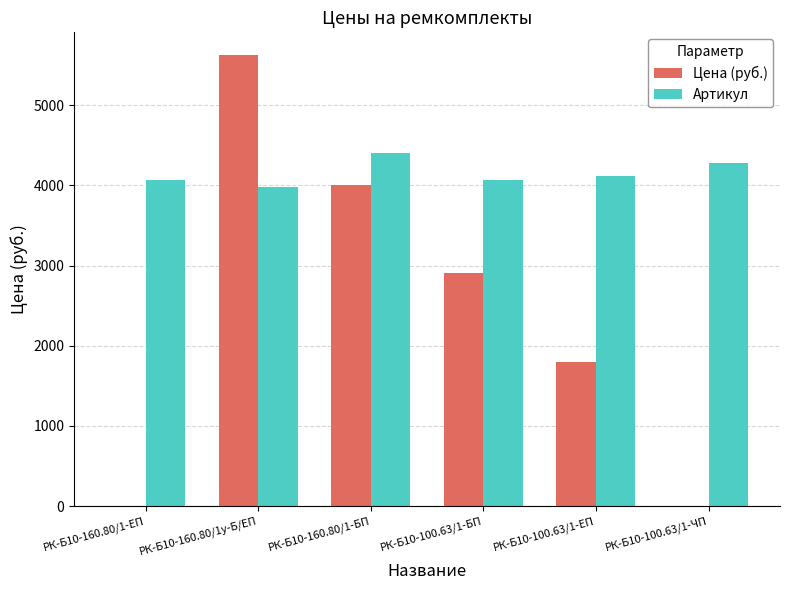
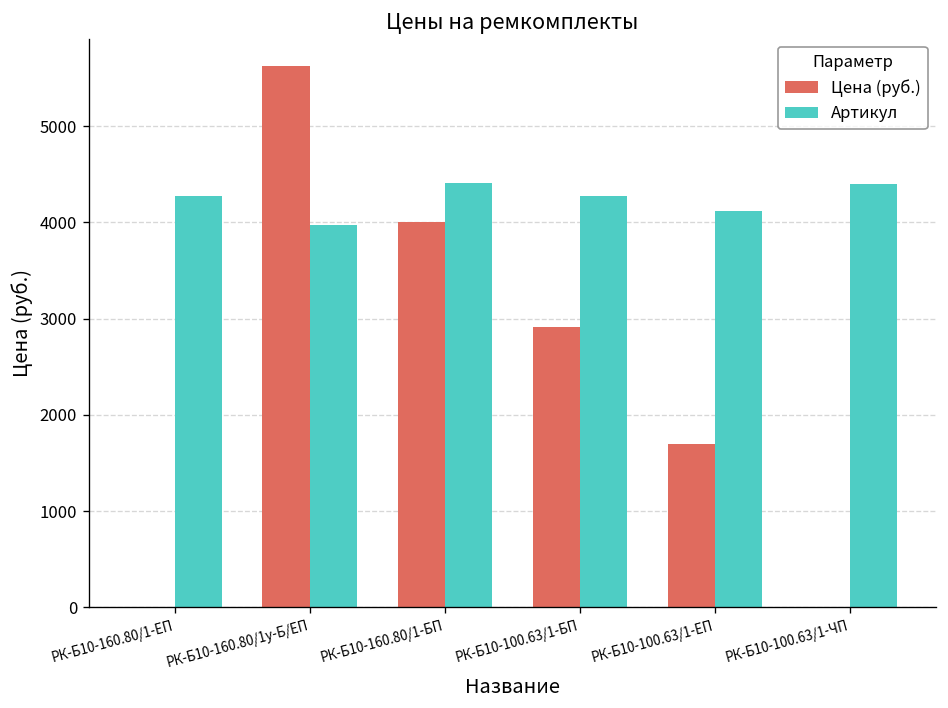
  {
    "Цена (руб.)": {
      "РК-Б10-160.80/1-ЕП": 0,
      "РК-Б10-160.80/1у-Б/ЕП": 5600,
      "РК-Б10-160.80/1-БП": 4000,
      "РК-Б10-100.63/1-БП": 2900,
-     "РК-Б10-100.63/1-ЕП": 1800,
+     "РК-Б10-100.63/1-ЕП": 1700,
      "РК-Б10-100.63/1-ЧП": 0
    },
    "Артикул": {
-     "РК-Б10-160.80/1-ЕП": 4100,
+     "РК-Б10-160.80/1-ЕП": 4300,
      "РК-Б10-160.80/1у-Б/ЕП": 4000,
      "РК-Б10-160.80/1-БП": 4400,
-     "РК-Б10-100.63/1-БП": 4100,
+     "РК-Б10-100.63/1-БП": 4300,
      "РК-Б10-100.63/1-ЕП": 4100,
-     "РК-Б10-100.63/1-ЧП": 4300
+     "РК-Б10-100.63/1-ЧП": 4400
    }
  }
